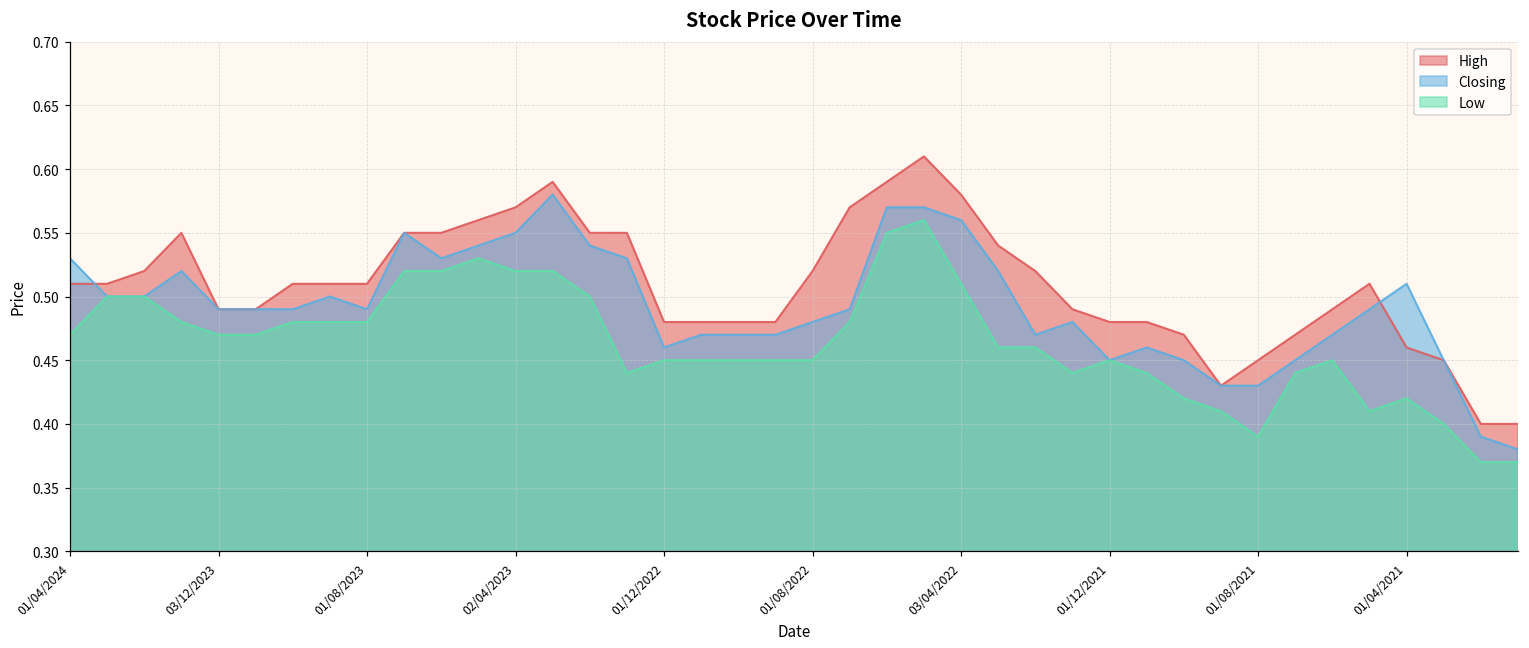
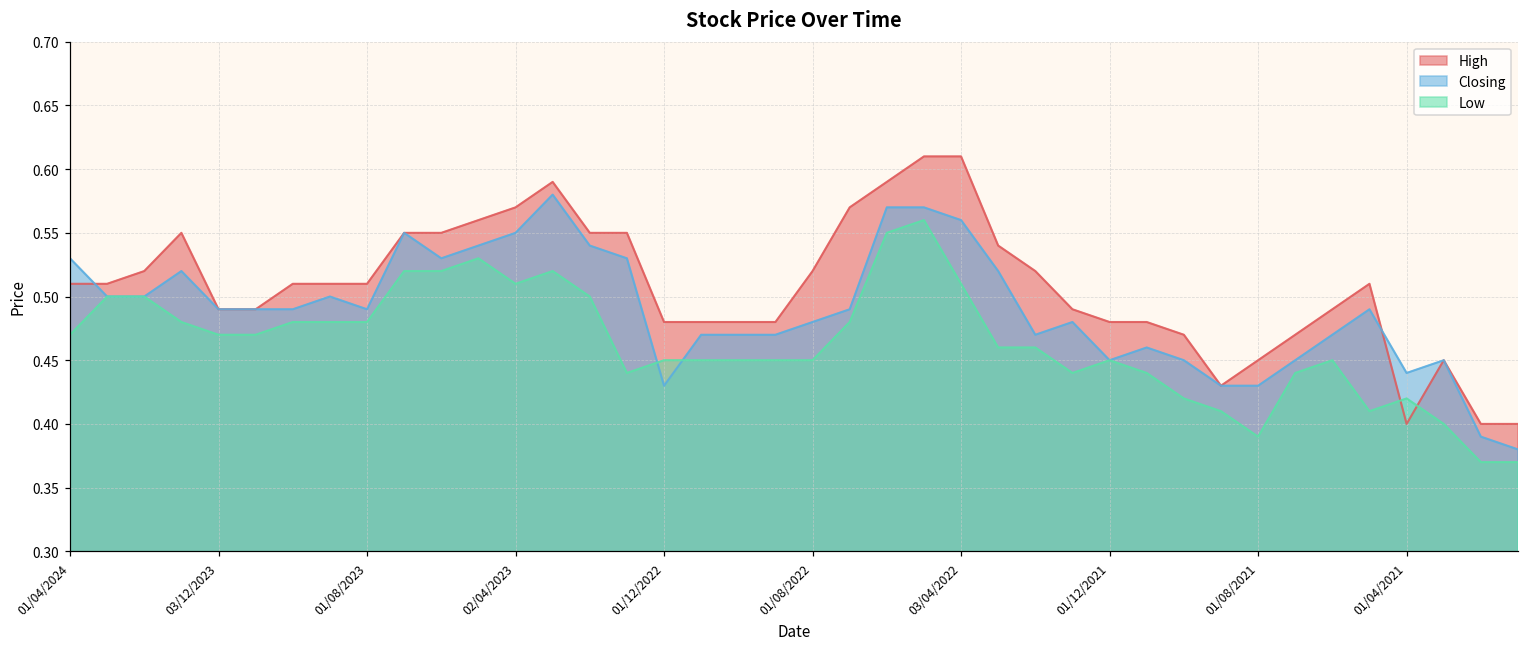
  {
    "High": {
      "01/04/2024": 0.51,
      "01/08/2023": 0.51,
      "02/04/2023": 0.57,
      "01/12/2022": 0.48,
      "01/08/2022": 0.52,
-     "03/04/2022": 0.58,
+     "03/04/2022": 0.61,
      "01/12/2021": 0.48,
      "01/08/2021": 0.45,
-     "01/04/2021": 0.46
+     "01/04/2021": 0.40
    },
    "Closing": {
      "01/04/2024": 0.53,
      "01/08/2023": 0.49,
      "02/04/2023": 0.55,
-     "01/12/2022": 0.46,
+     "01/12/2022": 0.43,
      "01/08/2022": 0.48,
      "03/04/2022": 0.56,
      "01/08/2021": 0.43,
-     "01/04/2021": 0.51
+     "01/04/2021": 0.44
    },
    "Low": {
      "01/04/2024": 0.47,
      "03/12/2023": 0.47,
      "01/08/2023": 0.48,
-     "02/04/2023": 0.52,
+     "02/04/2023": 0.51,
      "01/12/2022": 0.45,
      "01/08/2022": 0.45,
      "03/04/2022": 0.51,
      "01/08/2021": 0.39,
      "01/04/2021": 0.42
    }
  }
